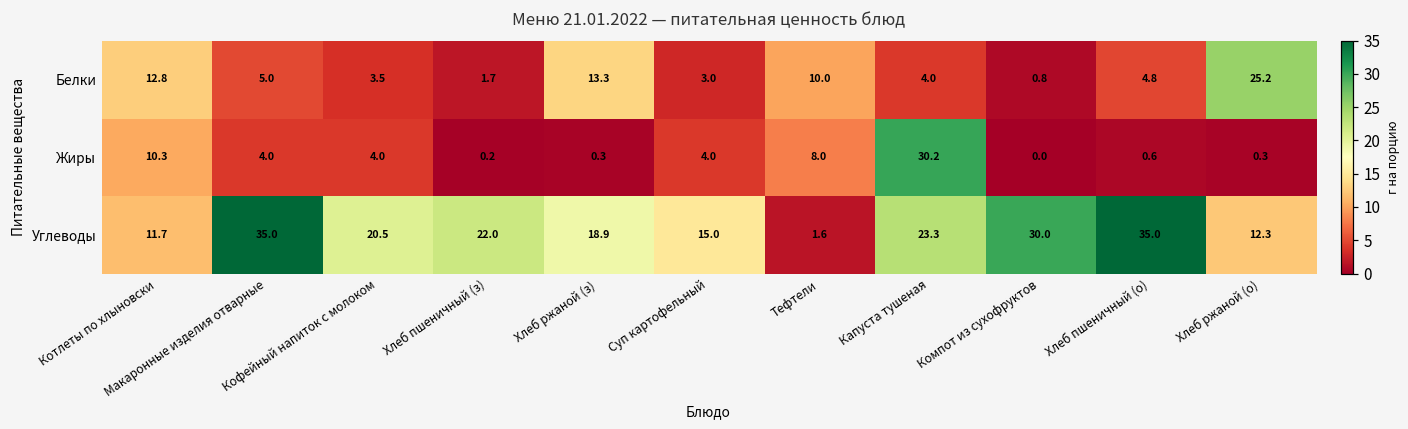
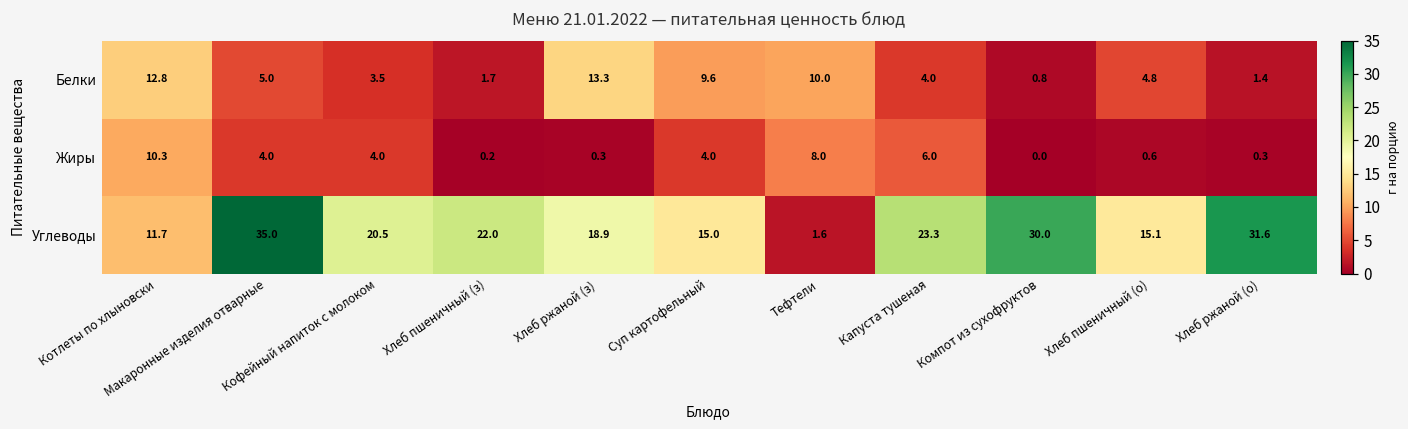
  {
    "Белки": {
      "Котлеты по хлыновски": 12.8,
      "Макаронные изделия отварные": 5.0,
      "Кофейный напиток с молоком": 3.5,
      "Хлеб пшеничный (з)": 1.7,
      "Хлеб ржаной (з)": 13.3,
-     "Суп картофельный": 3.0,
+     "Суп картофельный": 9.6,
      "Тефтели": 10.0,
      "Капуста тушеная": 4.0,
      "Компот из сухофруктов": 0.8,
      "Хлеб пшеничный (о)": 4.8,
-     "Хлеб ржаной (о)": 25.2
+     "Хлеб ржаной (о)": 1.4
    },
    "Жиры": {
      "Котлеты по хлыновски": 10.3,
      "Макаронные изделия отварные": 4.0,
      "Кофейный напиток с молоком": 4.0,
      "Хлеб пшеничный (з)": 0.2,
      "Хлеб ржаной (з)": 0.3,
      "Суп картофельный": 4.0,
      "Тефтели": 8.0,
-     "Капуста тушеная": 30.2,
+     "Капуста тушеная": 6.0,
      "Компот из сухофруктов": 0.0,
      "Хлеб пшеничный (о)": 0.6,
      "Хлеб ржаной (о)": 0.3
    },
    "Углеводы": {
      "Котлеты по хлыновски": 11.7,
      "Макаронные изделия отварные": 35.0,
      "Кофейный напиток с молоком": 20.5,
      "Хлеб пшеничный (з)": 22.0,
      "Хлеб ржаной (з)": 18.9,
      "Суп картофельный": 15.0,
      "Тефтели": 1.6,
      "Капуста тушеная": 23.3,
      "Компот из сухофруктов": 30.0,
-     "Хлеб пшеничный (о)": 35.0,
-     "Хлеб ржаной (о)": 12.3
+     "Хлеб пшеничный (о)": 15.1,
+     "Хлеб ржаной (о)": 31.6
    }
  }
